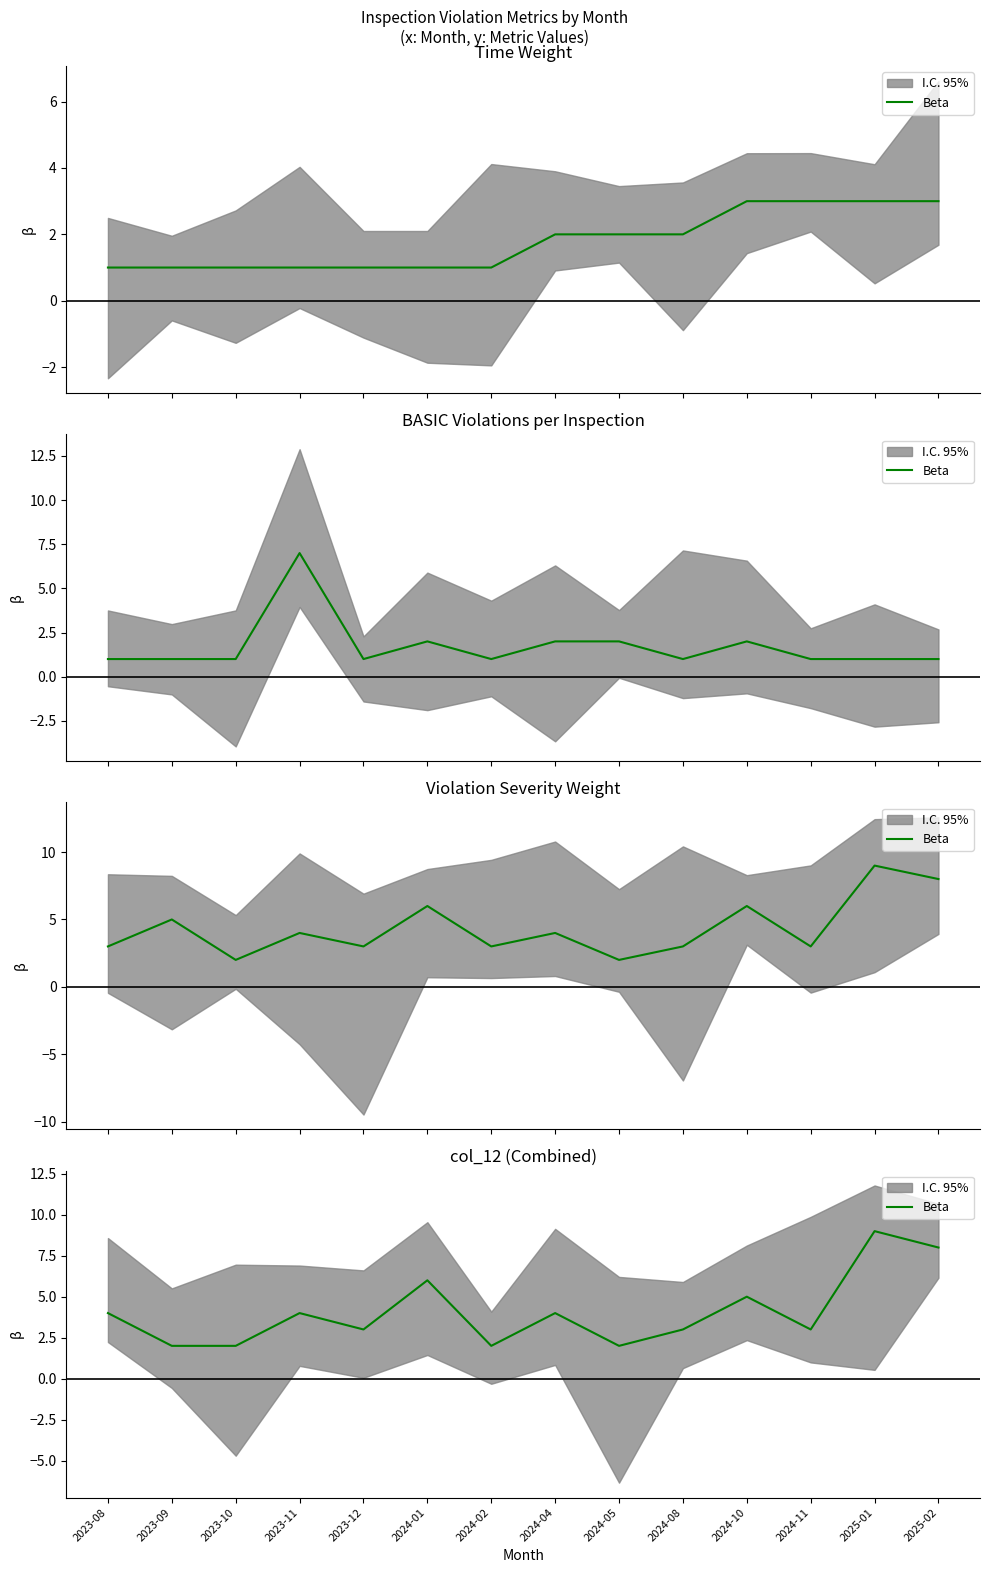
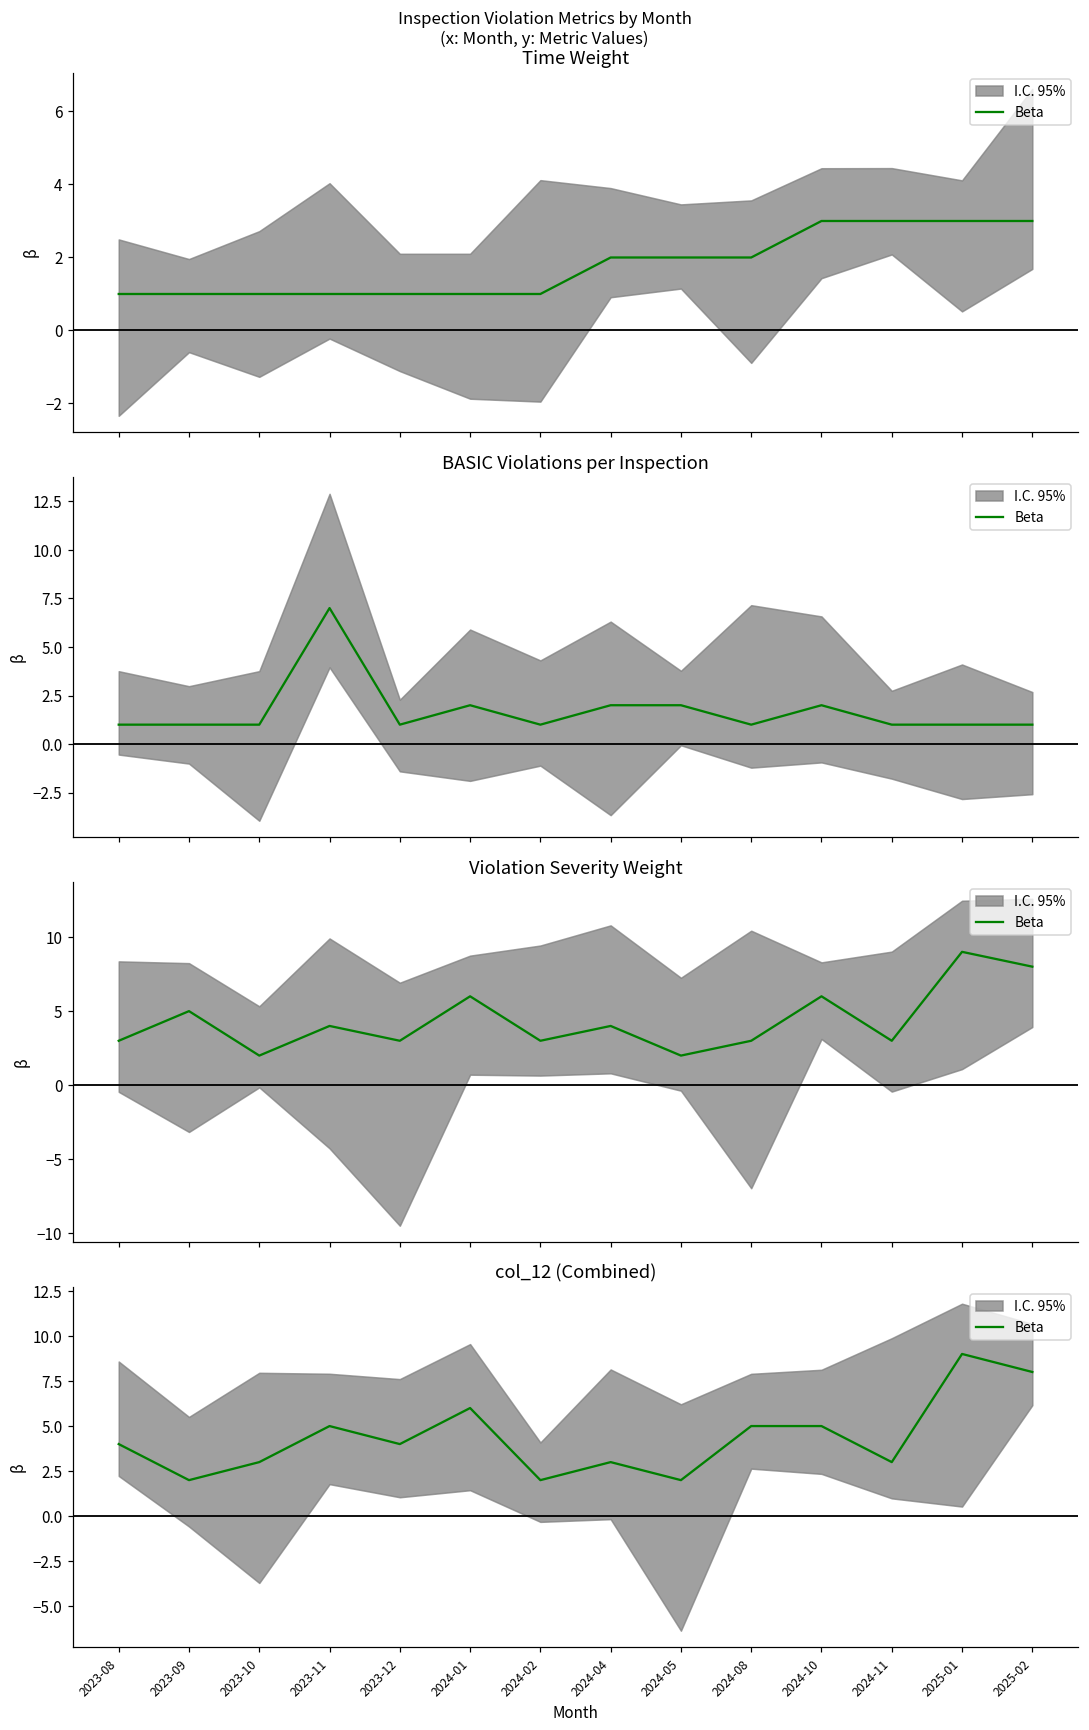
  {
    "col_12 (Combined)": {
      "Beta": {
        "2023-08": 4,
        "2023-09": 2,
-       "2023-10": 2,
-       "2023-11": 4,
-       "2023-12": 3,
+       "2023-10": 3,
+       "2023-11": 5,
+       "2023-12": 4,
        "2024-01": 6,
        "2024-02": 2,
-       "2024-04": 4,
+       "2024-04": 3,
        "2024-05": 2,
-       "2024-08": 3,
+       "2024-08": 5,
        "2024-10": 5,
        "2024-11": 3,
        "2025-01": 9,
        "2025-02": 8
      }
    }
  }
